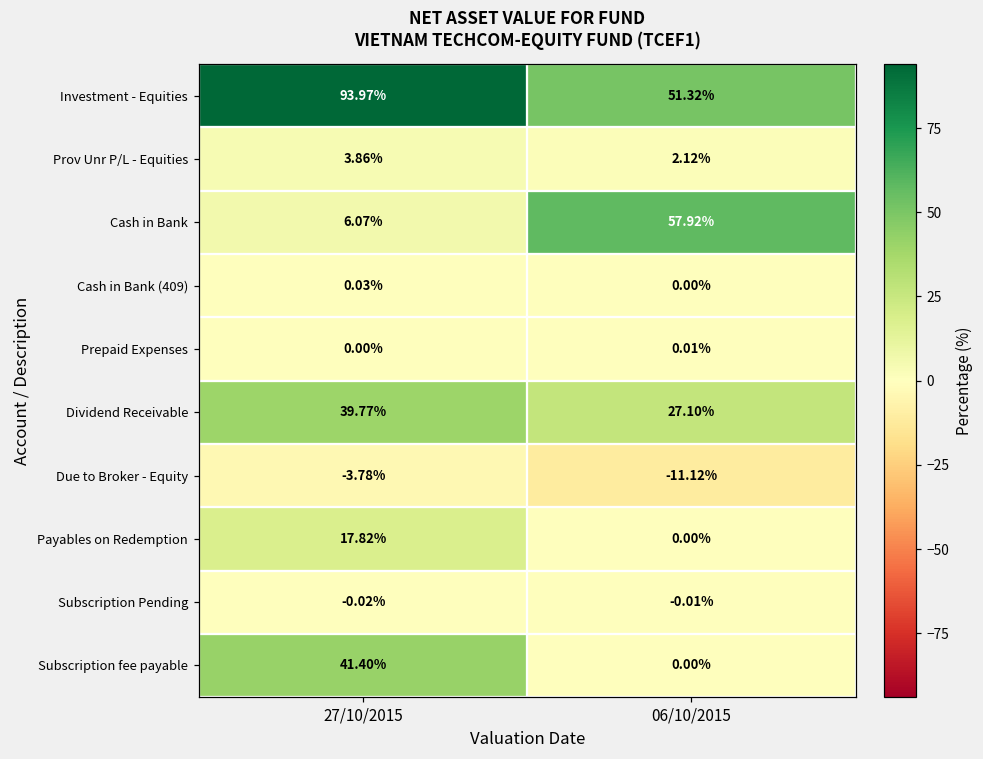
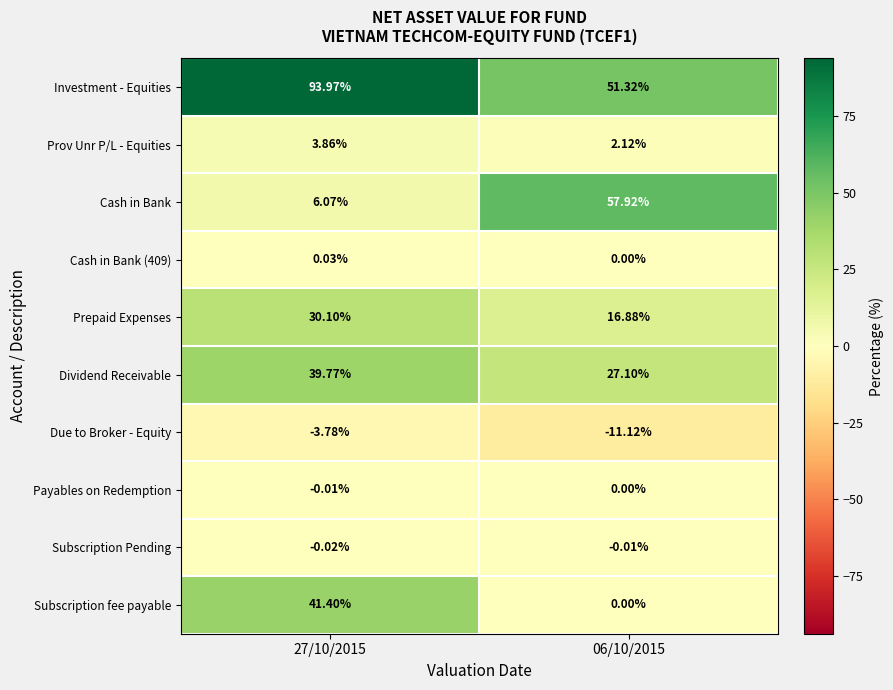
  {
    "Investment - Equities": {
      "27/10/2015": "93.97%",
      "06/10/2015": "51.32%"
    },
    "Prov Unr P/L - Equities": {
      "27/10/2015": "3.86%",
      "06/10/2015": "2.12%"
    },
    "Cash in Bank": {
      "27/10/2015": "6.07%",
      "06/10/2015": "57.92%"
    },
    "Cash in Bank (409)": {
      "27/10/2015": "0.03%",
      "06/10/2015": "0.00%"
    },
    "Prepaid Expenses": {
-     "27/10/2015": "0.00%",
-     "06/10/2015": "0.01%"
+     "27/10/2015": "30.10%",
+     "06/10/2015": "16.88%"
    },
    "Dividend Receivable": {
      "27/10/2015": "39.77%",
      "06/10/2015": "27.10%"
    },
    "Due to Broker - Equity": {
      "27/10/2015": "-3.78%",
      "06/10/2015": "-11.12%"
    },
    "Payables on Redemption": {
-     "27/10/2015": "17.82%",
+     "27/10/2015": "-0.01%",
      "06/10/2015": "0.00%"
    },
    "Subscription Pending": {
      "27/10/2015": "-0.02%",
      "06/10/2015": "-0.01%"
    },
    "Subscription fee payable": {
      "27/10/2015": "41.40%",
      "06/10/2015": "0.00%"
    }
  }
